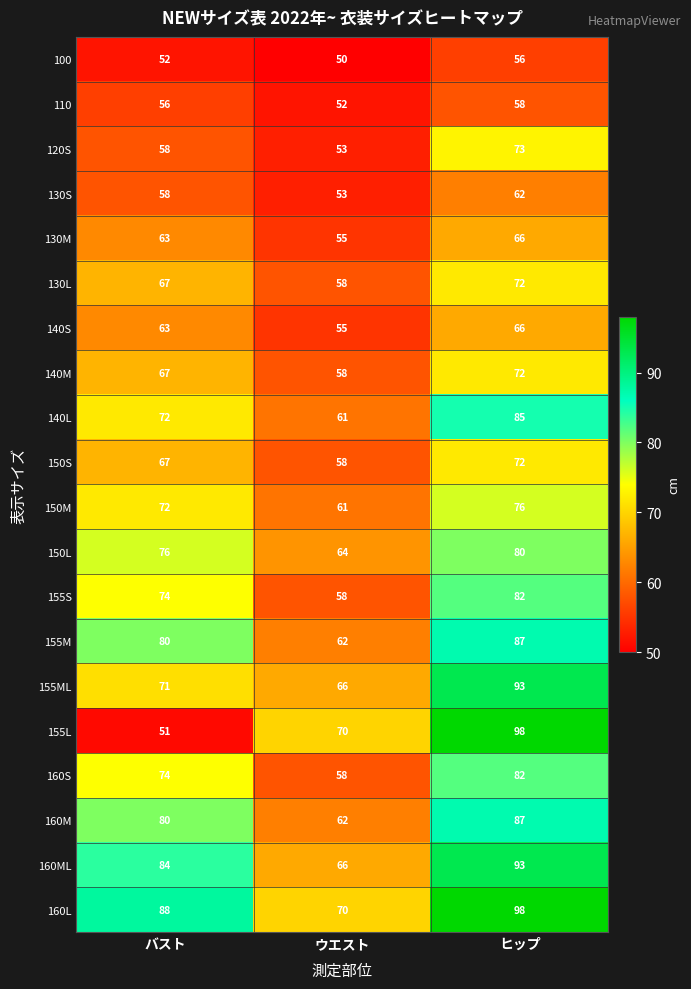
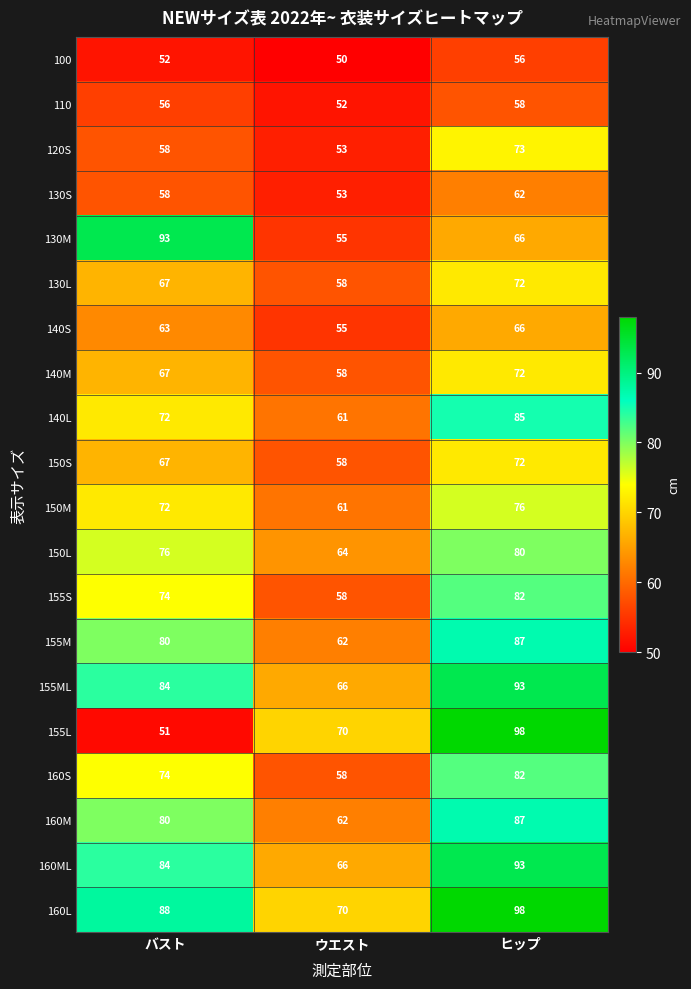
  {
    "100": {
      "バスト": 52,
      "ウエスト": 50,
      "ヒップ": 56
    },
    "110": {
      "バスト": 56,
      "ウエスト": 52,
      "ヒップ": 58
    },
    "120S": {
      "バスト": 58,
      "ウエスト": 53,
      "ヒップ": 73
    },
    "130S": {
      "バスト": 58,
      "ウエスト": 53,
      "ヒップ": 62
    },
    "130M": {
-     "バスト": 63,
+     "バスト": 93,
      "ウエスト": 55,
      "ヒップ": 66
    },
    "130L": {
      "バスト": 67,
      "ウエスト": 58,
      "ヒップ": 72
    },
    "140S": {
      "バスト": 63,
      "ウエスト": 55,
      "ヒップ": 66
    },
    "140M": {
      "バスト": 67,
      "ウエスト": 58,
      "ヒップ": 72
    },
    "140L": {
      "バスト": 72,
      "ウエスト": 61,
      "ヒップ": 85
    },
    "150S": {
      "バスト": 67,
      "ウエスト": 58,
      "ヒップ": 72
    },
    "150M": {
      "バスト": 72,
      "ウエスト": 61,
      "ヒップ": 76
    },
    "150L": {
      "バスト": 76,
      "ウエスト": 64,
      "ヒップ": 80
    },
    "155S": {
      "バスト": 74,
      "ウエスト": 58,
      "ヒップ": 82
    },
    "155M": {
      "バスト": 80,
      "ウエスト": 62,
      "ヒップ": 87
    },
    "155ML": {
-     "バスト": 71,
+     "バスト": 84,
      "ウエスト": 66,
      "ヒップ": 93
    },
    "155L": {
      "バスト": 51,
      "ウエスト": 70,
      "ヒップ": 98
    },
    "160S": {
      "バスト": 74,
      "ウエスト": 58,
      "ヒップ": 82
    },
    "160M": {
      "バスト": 80,
      "ウエスト": 62,
      "ヒップ": 87
    },
    "160ML": {
      "バスト": 84,
      "ウエスト": 66,
      "ヒップ": 93
    },
    "160L": {
      "バスト": 88,
      "ウエスト": 70,
      "ヒップ": 98
    }
  }
